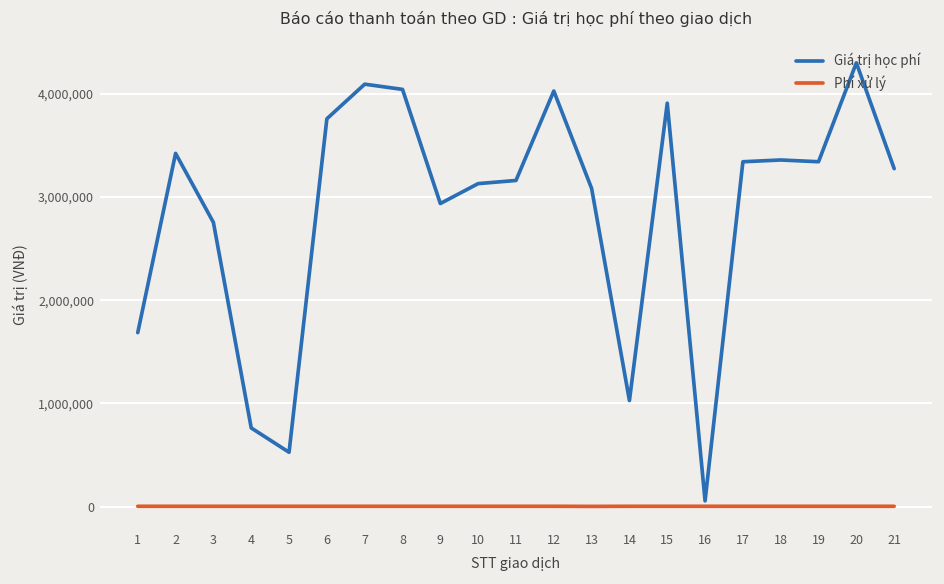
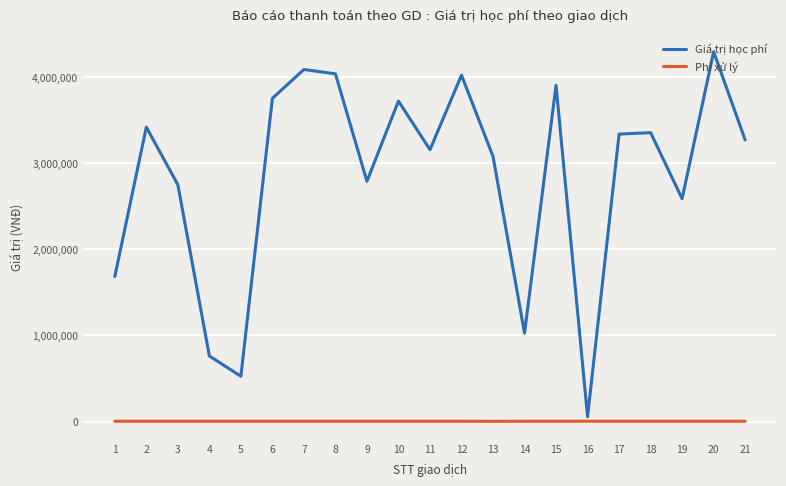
  {
    "Giá trị học phí": {
      "1": "1,700,000",
      "2": "3,400,000",
      "3": "2,800,000",
      "4": "800,000",
      "5": "500,000",
      "6": "3,800,000",
      "7": "4,100,000",
      "8": "4,000,000",
-     "9": "2,900,000",
-     "10": "3,100,000",
+     "9": "2,800,000",
+     "10": "3,700,000",
      "11": "3,200,000",
      "12": "4,000,000",
      "13": "3,100,000",
      "14": "1,000,000",
      "15": "3,900,000",
      "16": "100,000",
      "17": "3,300,000",
      "18": "3,400,000",
-     "19": "3,300,000",
+     "19": "2,600,000",
      "21": "3,300,000"
    },
    "Phí xử lý": {
      "1": "0",
      "2": "0",
      "3": "0",
      "4": "0",
      "5": "0",
      "6": "0",
      "7": "0",
      "8": "0",
      "9": "0",
      "10": "0",
      "11": "0",
      "12": "0",
      "13": "0",
      "14": "0",
      "15": "0",
      "16": "0",
      "17": "0",
      "18": "0",
      "19": "0",
      "20": "0",
      "21": "0"
    }
  }
